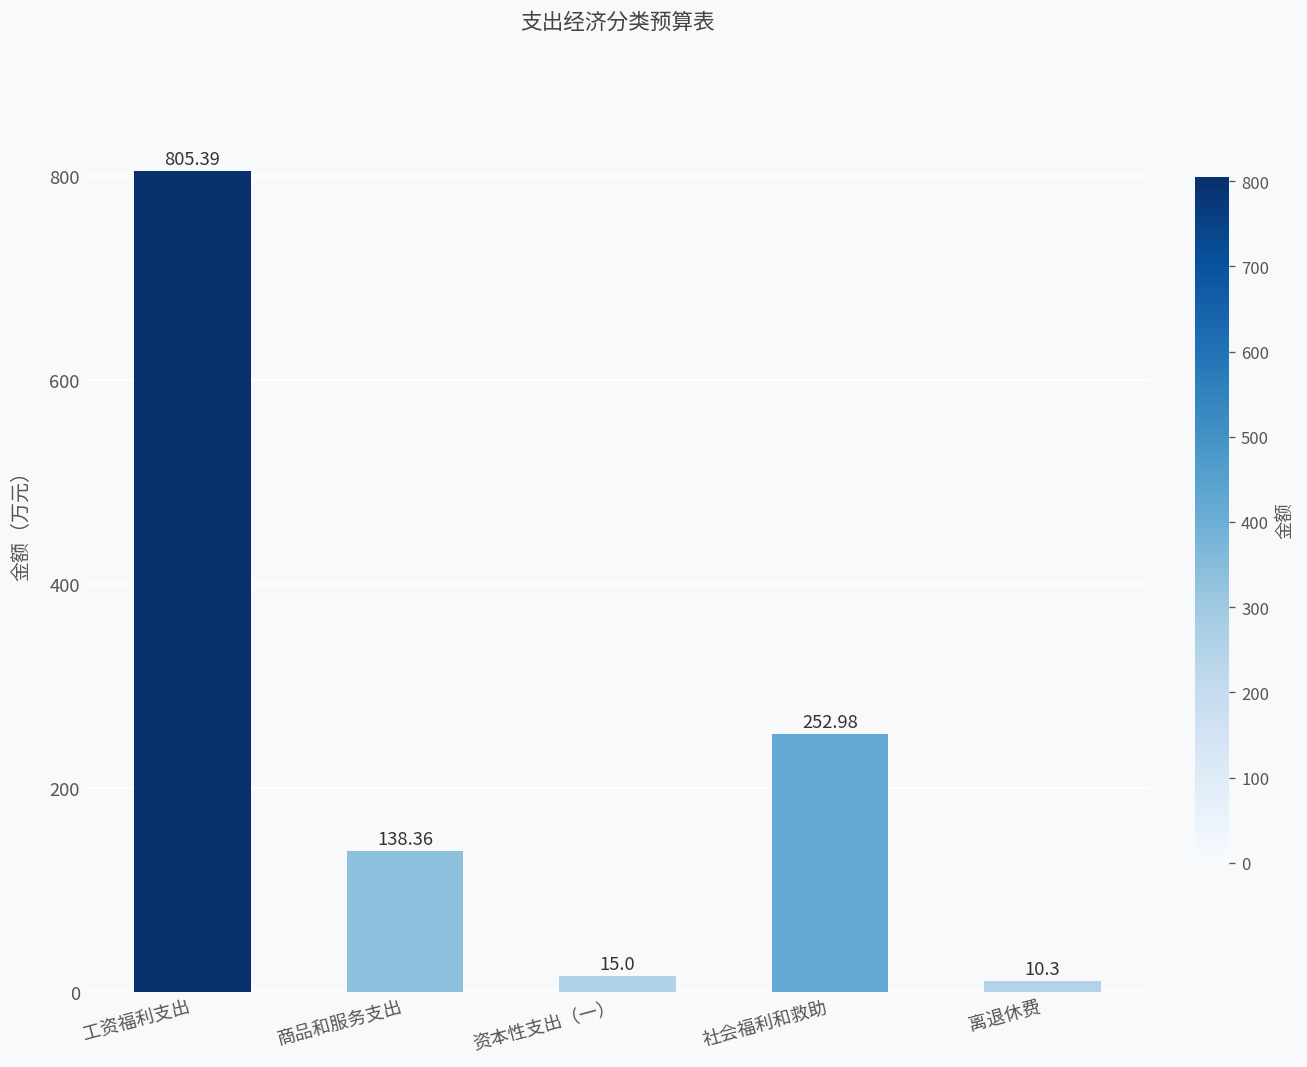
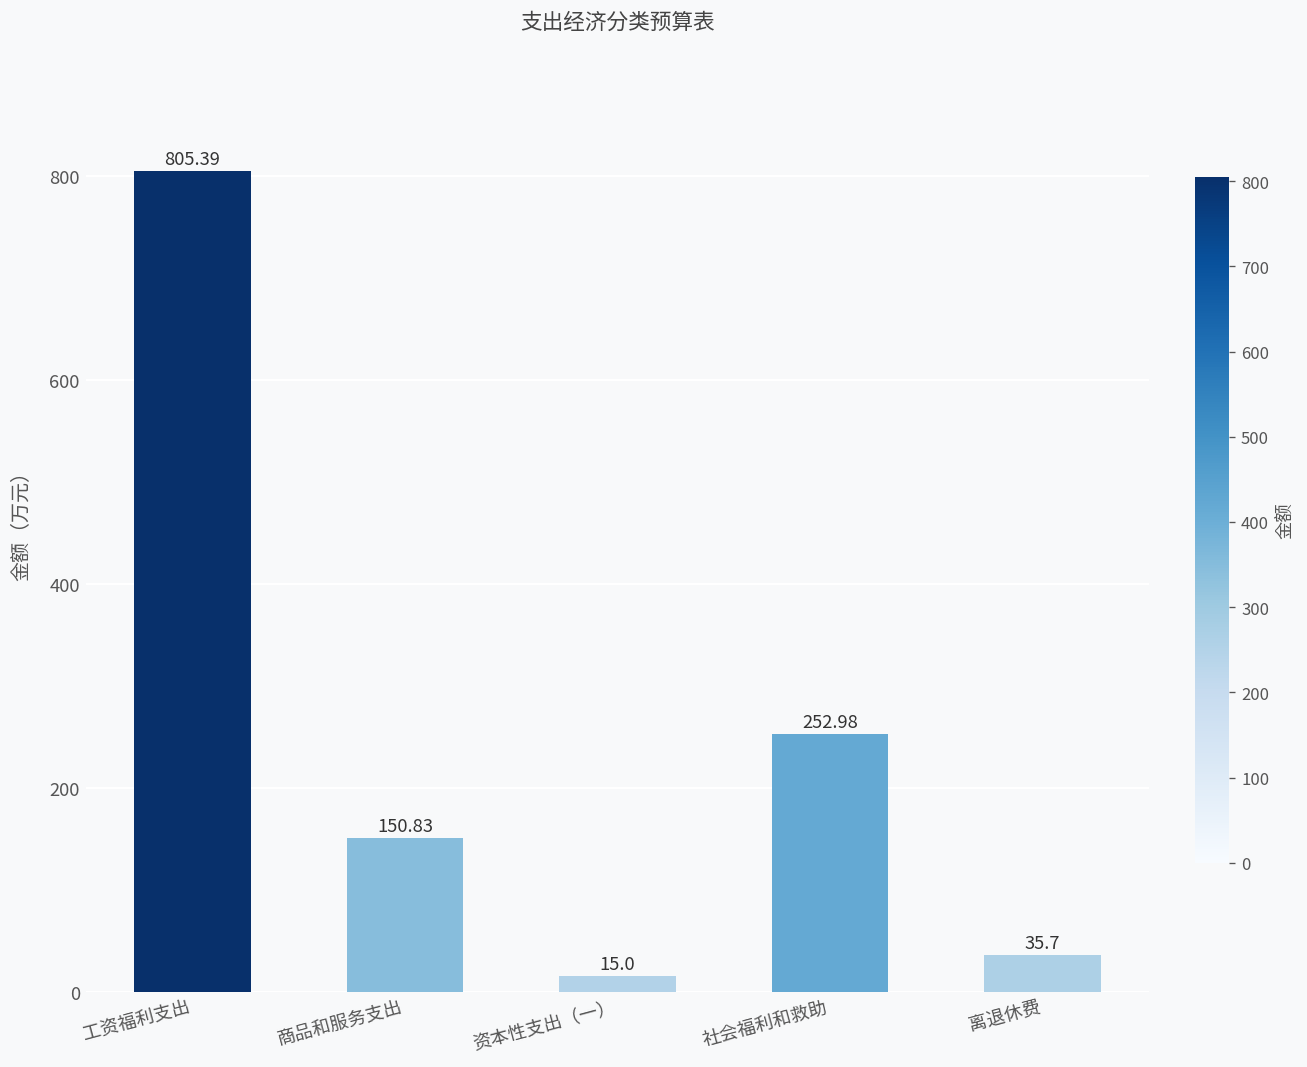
  {
    "工资福利支出": 805.39,
-   "商品和服务支出": 138.36,
+   "商品和服务支出": 150.83,
    "资本性支出（一）": 15.0,
    "社会福利和救助": 252.98,
-   "离退休费": 10.3
+   "离退休费": 35.7
  }
